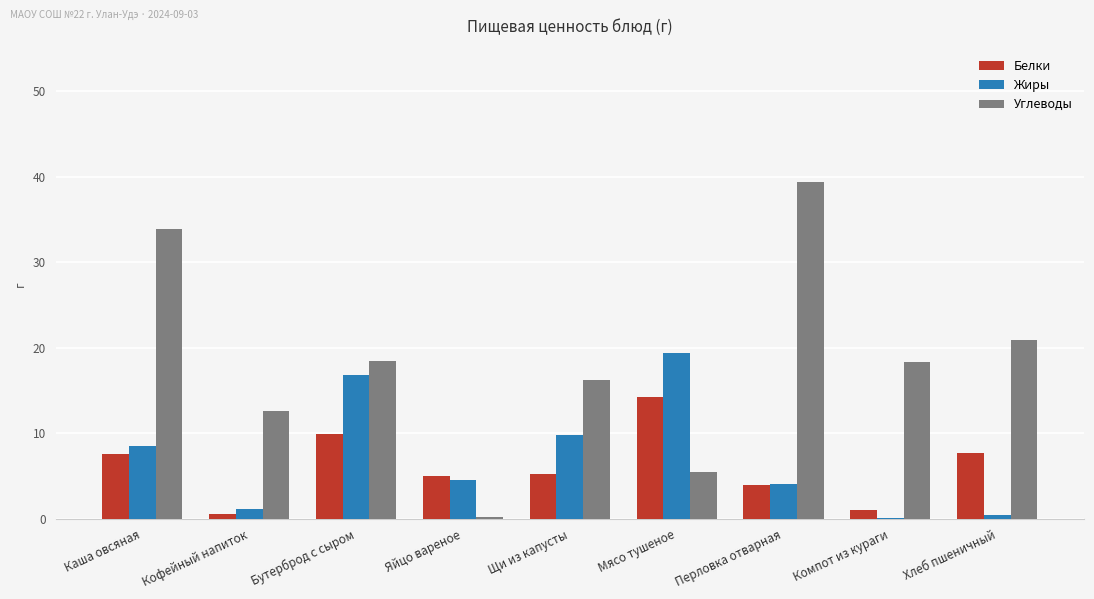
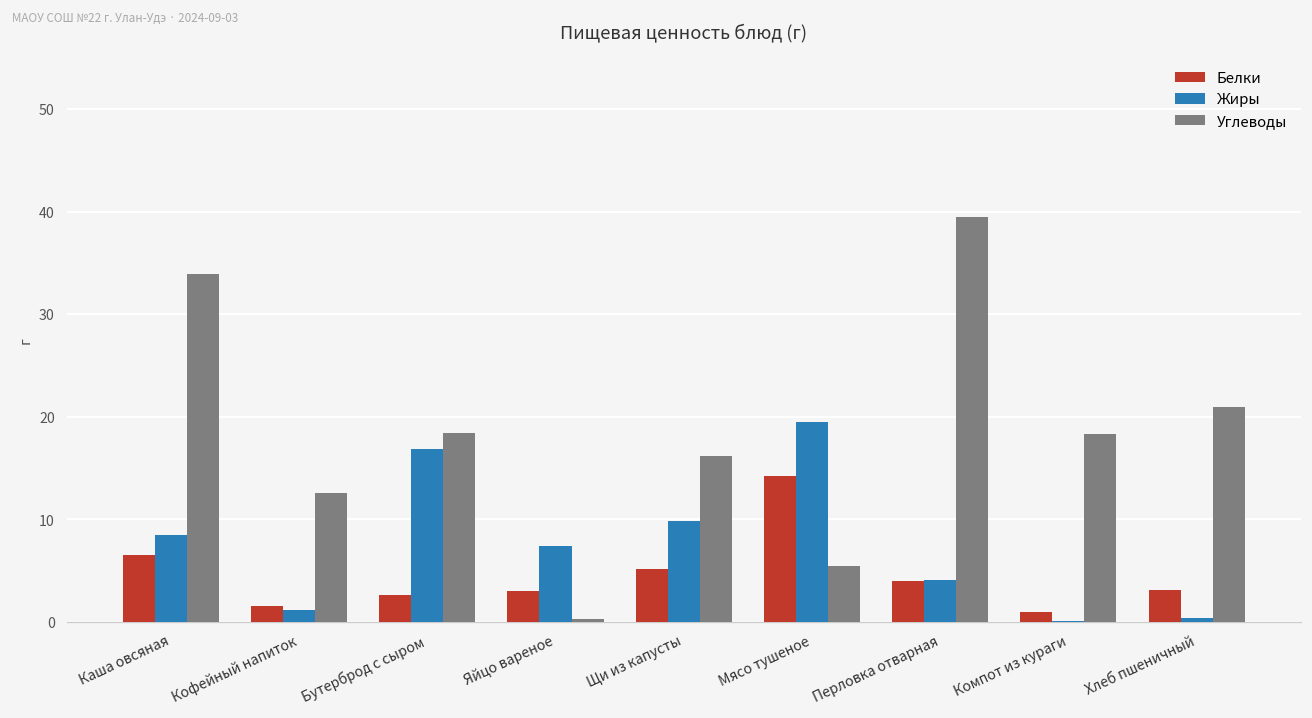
  {
    "Белки": {
-     "Каша овсяная": 8,
-     "Кофейный напиток": 1,
-     "Бутерброд с сыром": 10,
-     "Яйцо вареное": 5,
+     "Каша овсяная": 7,
+     "Кофейный напиток": 2,
+     "Бутерброд с сыром": 3,
+     "Яйцо вареное": 3,
      "Щи из капусты": 5,
      "Мясо тушеное": 14,
      "Перловка отварная": 4,
      "Компот из кураги": 1,
-     "Хлеб пшеничный": 8
+     "Хлеб пшеничный": 3
    },
    "Жиры": {
      "Каша овсяная": 8,
      "Кофейный напиток": 1,
      "Бутерброд с сыром": 17,
-     "Яйцо вареное": 5,
+     "Яйцо вареное": 7,
      "Щи из капусты": 10,
      "Мясо тушеное": 19,
      "Перловка отварная": 4,
      "Хлеб пшеничный": 0
    },
    "Углеводы": {
      "Каша овсяная": 34,
      "Кофейный напиток": 13,
      "Бутерброд с сыром": 18,
      "Щи из капусты": 16,
      "Мясо тушеное": 5,
      "Перловка отварная": 39,
      "Компот из кураги": 18,
      "Хлеб пшеничный": 21
    }
  }
